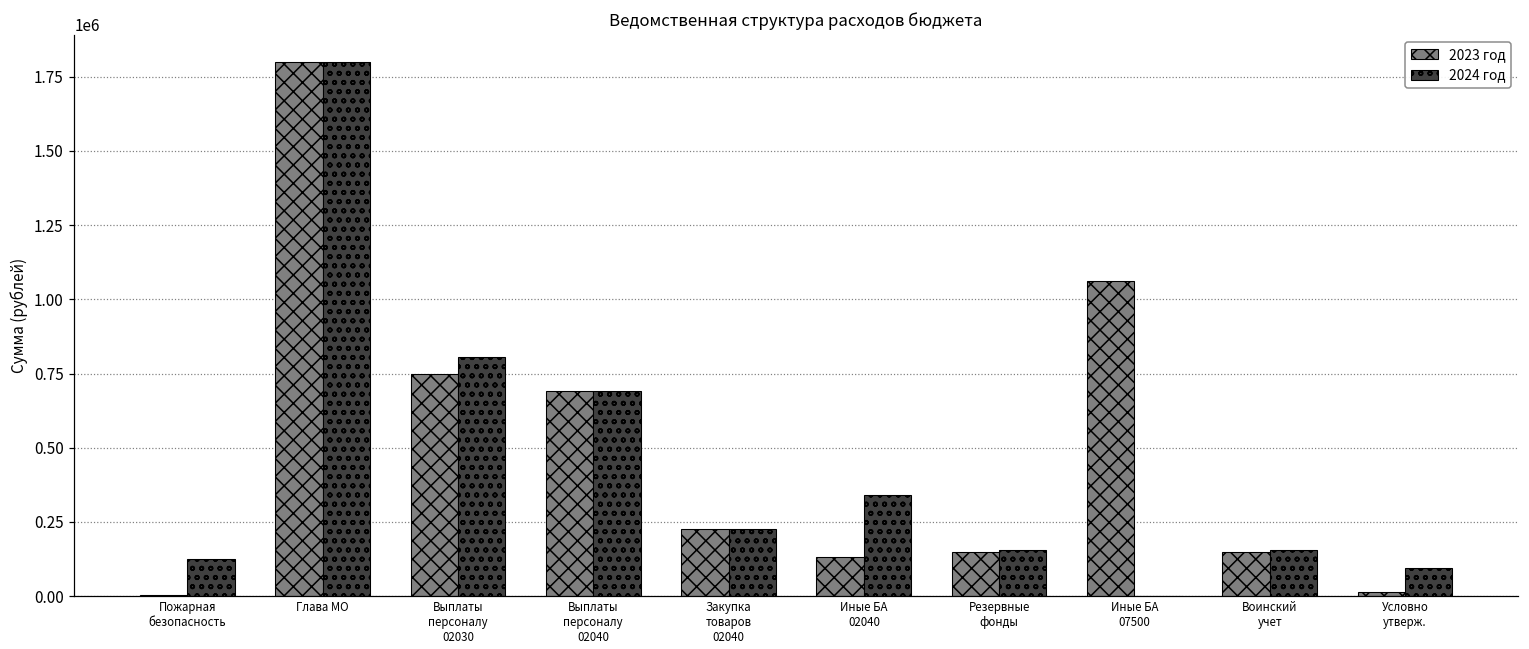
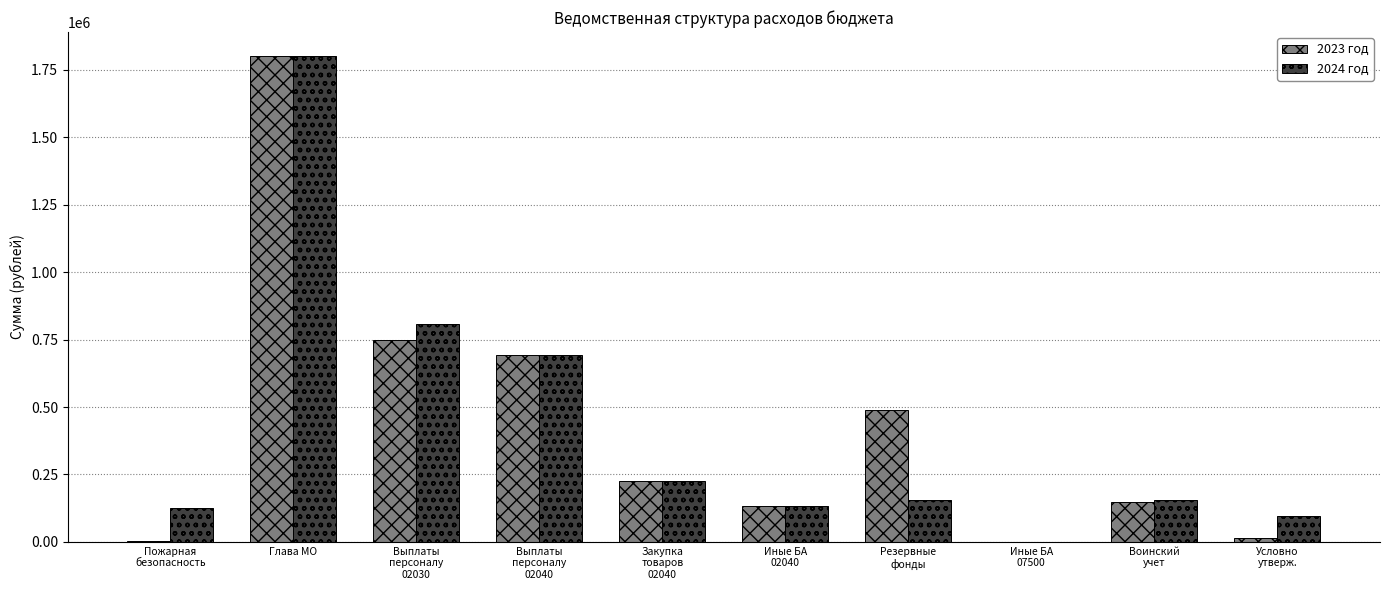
  {
    "2023 год": {
      "Глава МО": 1800000,
      "Выплаты персоналу 02030": 750000,
      "Выплаты персоналу 02040": 690000,
      "Закупка товаров 02040": 230000,
      "Иные БА 02040": 130000,
-     "Резервные фонды": 150000,
-     "Иные БА 07500": 1060000,
+     "Резервные фонды": 490000,
+     "Иные БА 07500": 0,
      "Воинский учет": 150000,
      "Условно утверж.": 10000
    },
    "2024 год": {
      "Пожарная безопасность": 120000,
      "Глава МО": 1800000,
      "Выплаты персоналу 02030": 810000,
      "Выплаты персоналу 02040": 690000,
      "Закупка товаров 02040": 230000,
-     "Иные БА 02040": 340000,
+     "Иные БА 02040": 130000,
      "Резервные фонды": 150000,
      "Воинский учет": 150000,
      "Условно утверж.": 100000
    }
  }
